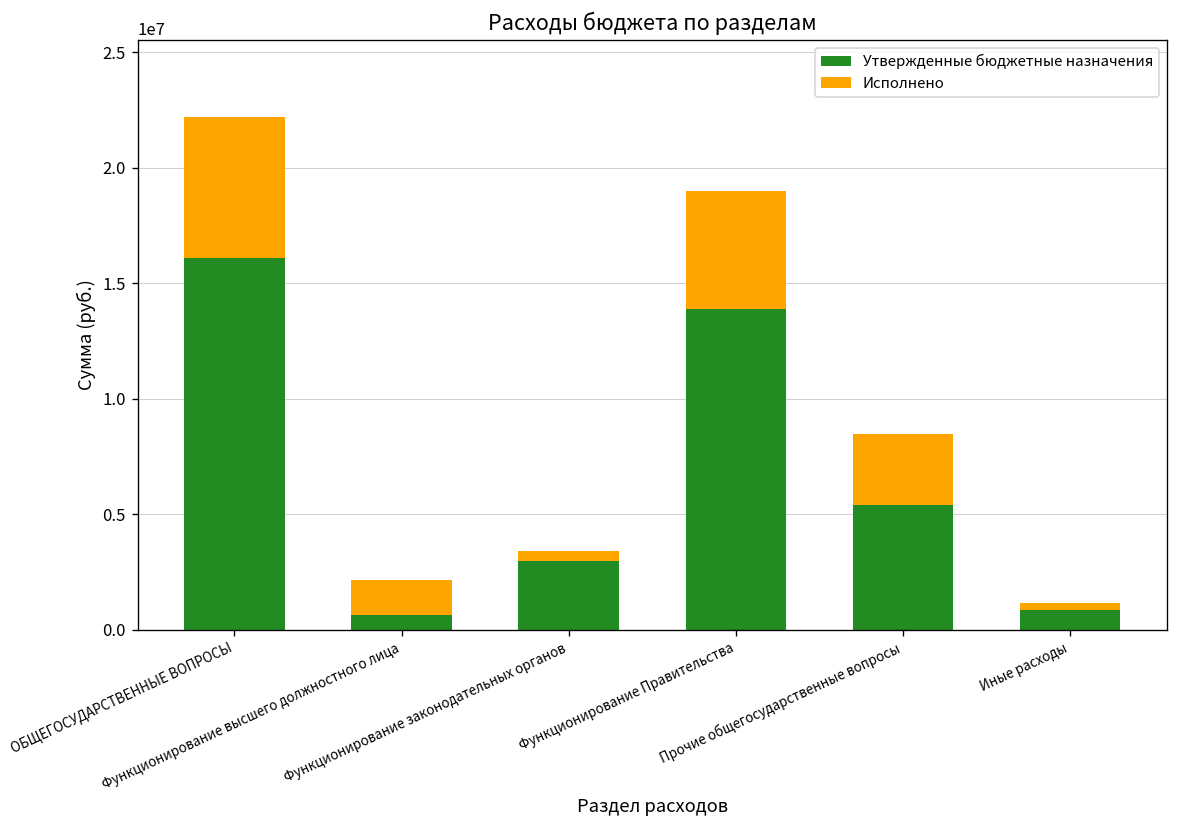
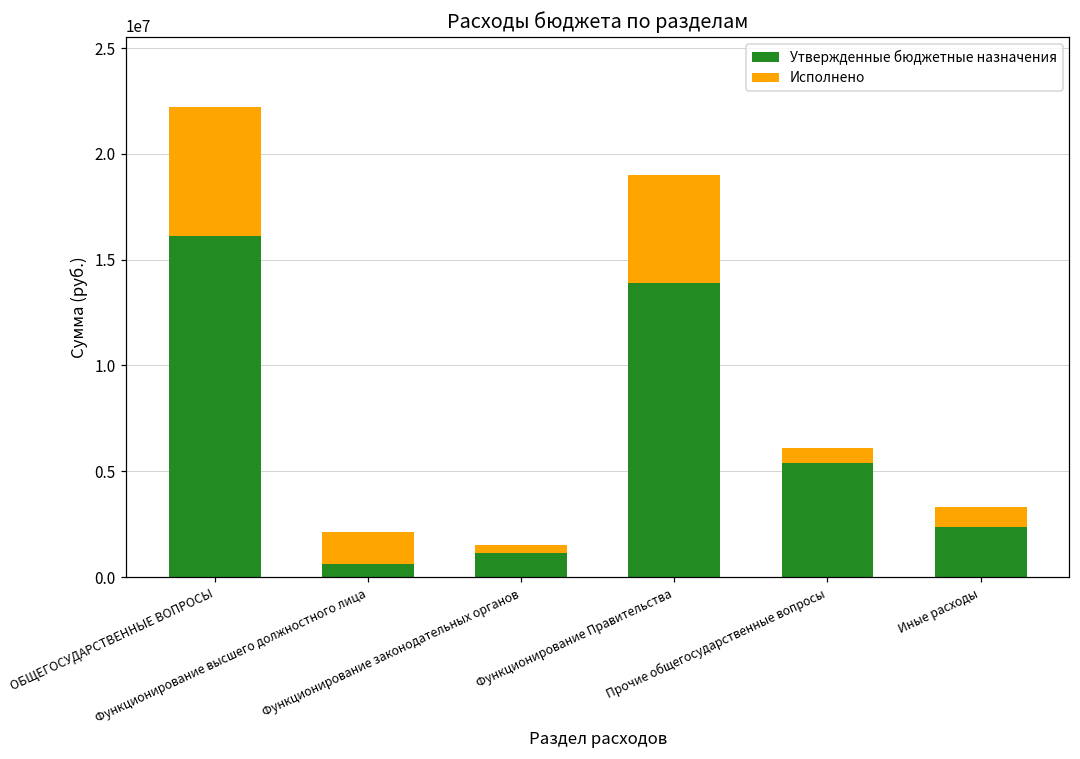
  {
    "Утвержденные бюджетные назначения": {
      "ОБЩЕГОСУДАРСТВЕННЫЕ ВОПРОСЫ": 16100000,
      "Функционирование высшего должностного лица": 600000,
-     "Функционирование законодательных органов": 3000000,
+     "Функционирование законодательных органов": 1100000,
      "Функционирование Правительства": 13900000,
      "Прочие общегосударственные вопросы": 5400000,
-     "Иные расходы": 800000
+     "Иные расходы": 2400000
    },
    "Исполнено": {
      "ОБЩЕГОСУДАРСТВЕННЫЕ ВОПРОСЫ": 6100000,
      "Функционирование высшего должностного лица": 1500000,
      "Функционирование законодательных органов": 400000,
      "Функционирование Правительства": 5100000,
-     "Прочие общегосударственные вопросы": 3100000,
-     "Иные расходы": 300000
+     "Прочие общегосударственные вопросы": 700000,
+     "Иные расходы": 900000
    }
  }
